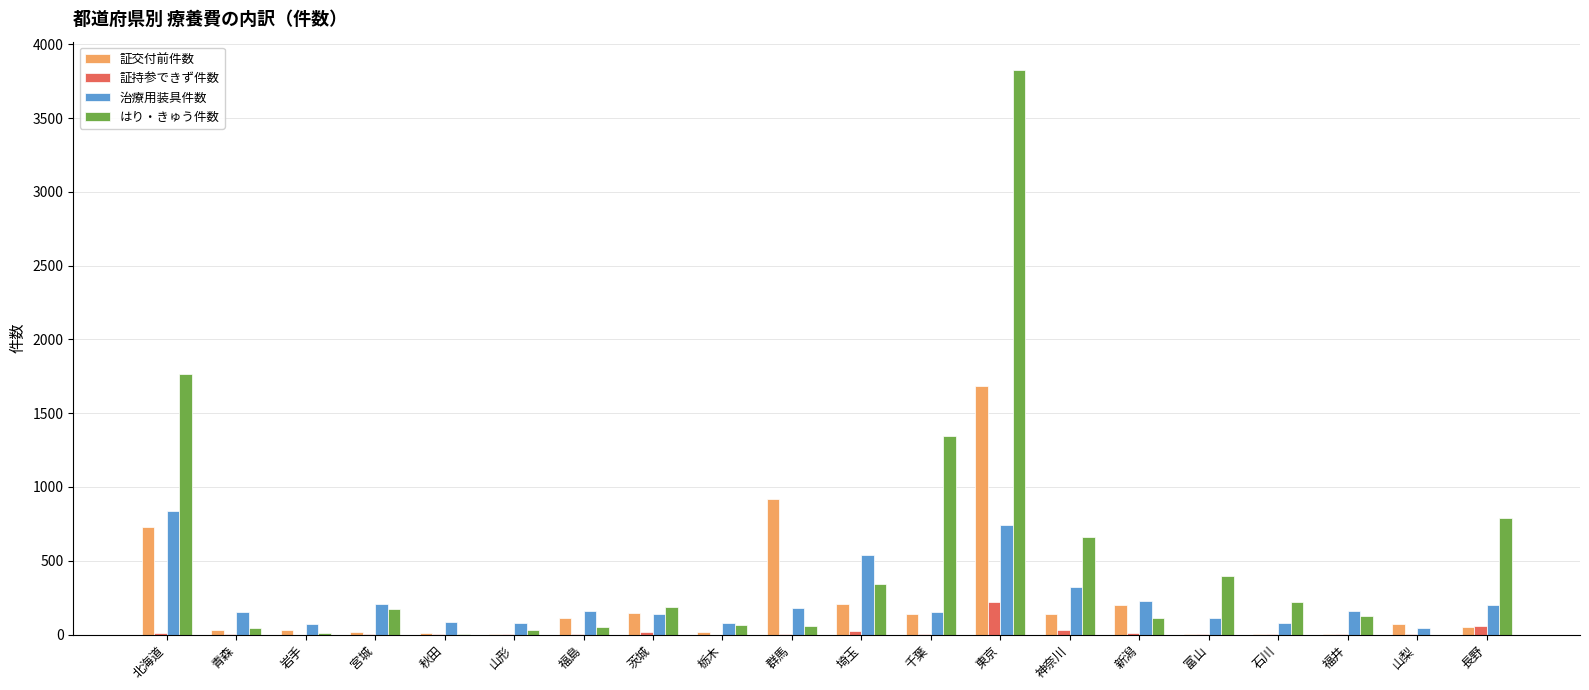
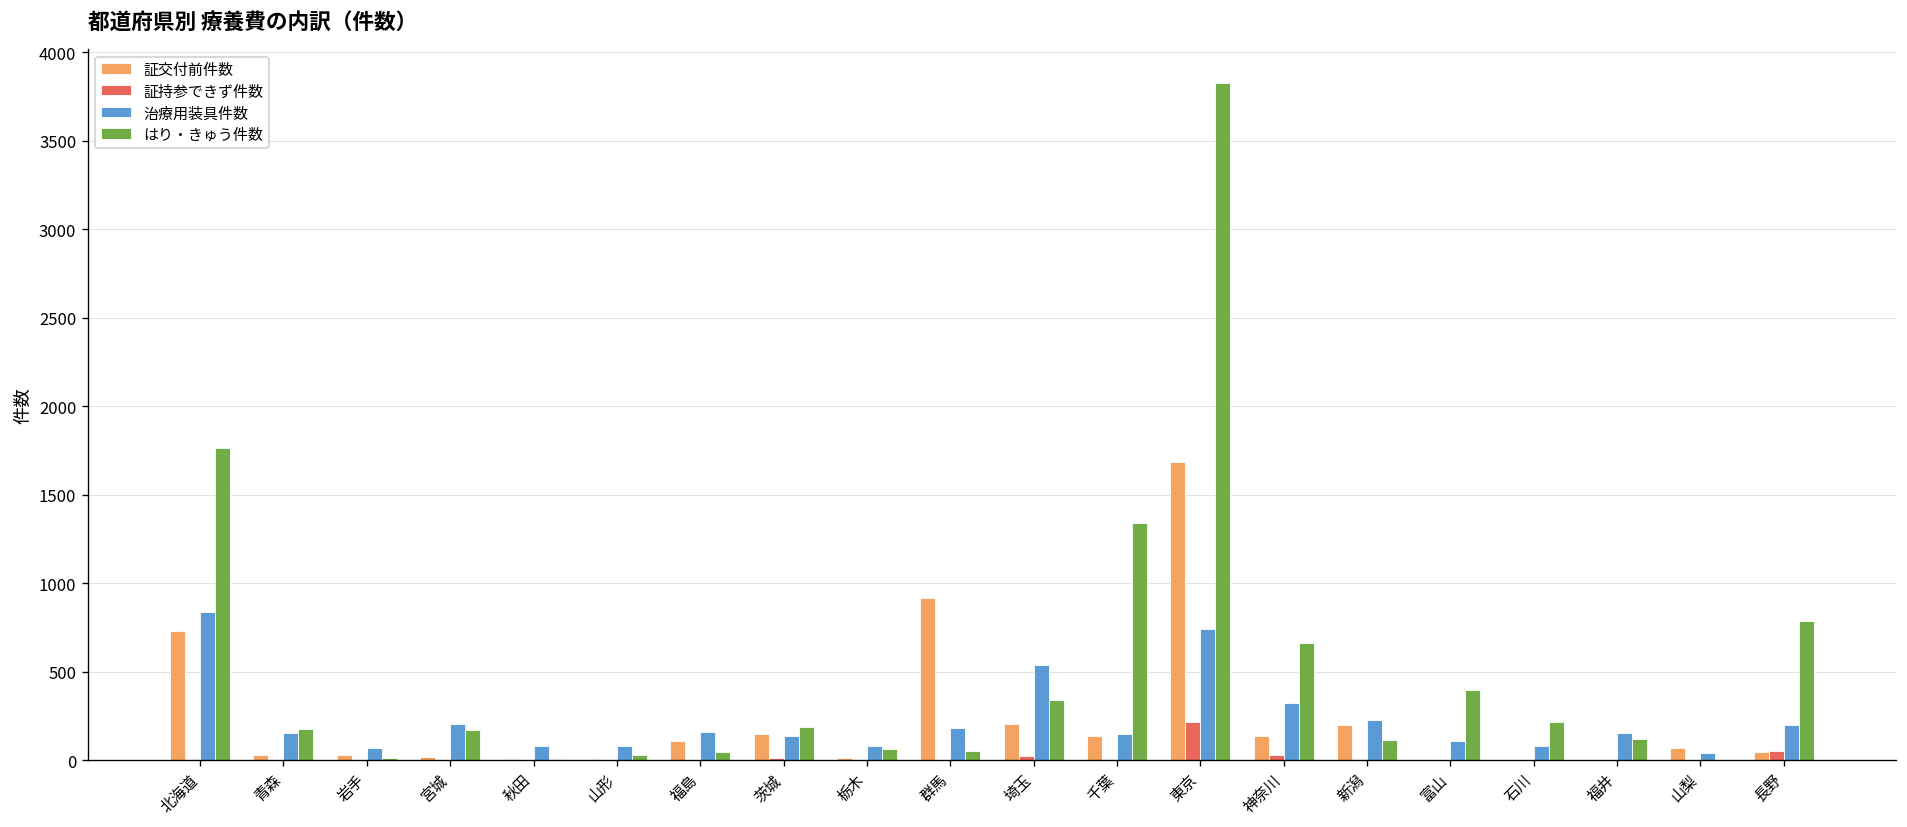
  {
    "証交付前件数": {
      "北海道": 730,
      "青森": 30,
      "岩手": 30,
      "宮城": 20,
      "福島": 110,
      "茨城": 150,
      "群馬": 920,
      "埼玉": 200,
      "千葉": 140,
      "東京": 1680,
      "神奈川": 140,
      "新潟": 200,
      "山梨": 70,
      "長野": 50
    },
    "証持参できず件数": {
      "岩手": 0,
      "栃木": 0,
      "埼玉": 30,
      "東京": 220,
      "神奈川": 30,
      "長野": 60
    },
    "治療用装具件数": {
      "北海道": 840,
      "青森": 150,
      "岩手": 70,
      "宮城": 210,
      "秋田": 80,
      "山形": 80,
      "福島": 160,
      "茨城": 140,
      "栃木": 80,
      "群馬": 180,
      "埼玉": 540,
      "千葉": 150,
      "東京": 750,
      "神奈川": 320,
      "新潟": 230,
      "富山": 110,
      "石川": 80,
      "福井": 160,
      "山梨": 50,
      "長野": 200
    },
    "はり・きゅう件数": {
      "北海道": 1770,
-     "青森": 40,
+     "青森": 180,
      "宮城": 170,
      "山形": 30,
      "福島": 50,
      "茨城": 190,
      "栃木": 70,
      "群馬": 60,
      "埼玉": 340,
      "千葉": 1340,
      "東京": 3830,
      "神奈川": 660,
      "新潟": 110,
      "富山": 400,
      "石川": 220,
      "福井": 120,
      "山梨": 0,
      "長野": 790
    }
  }
